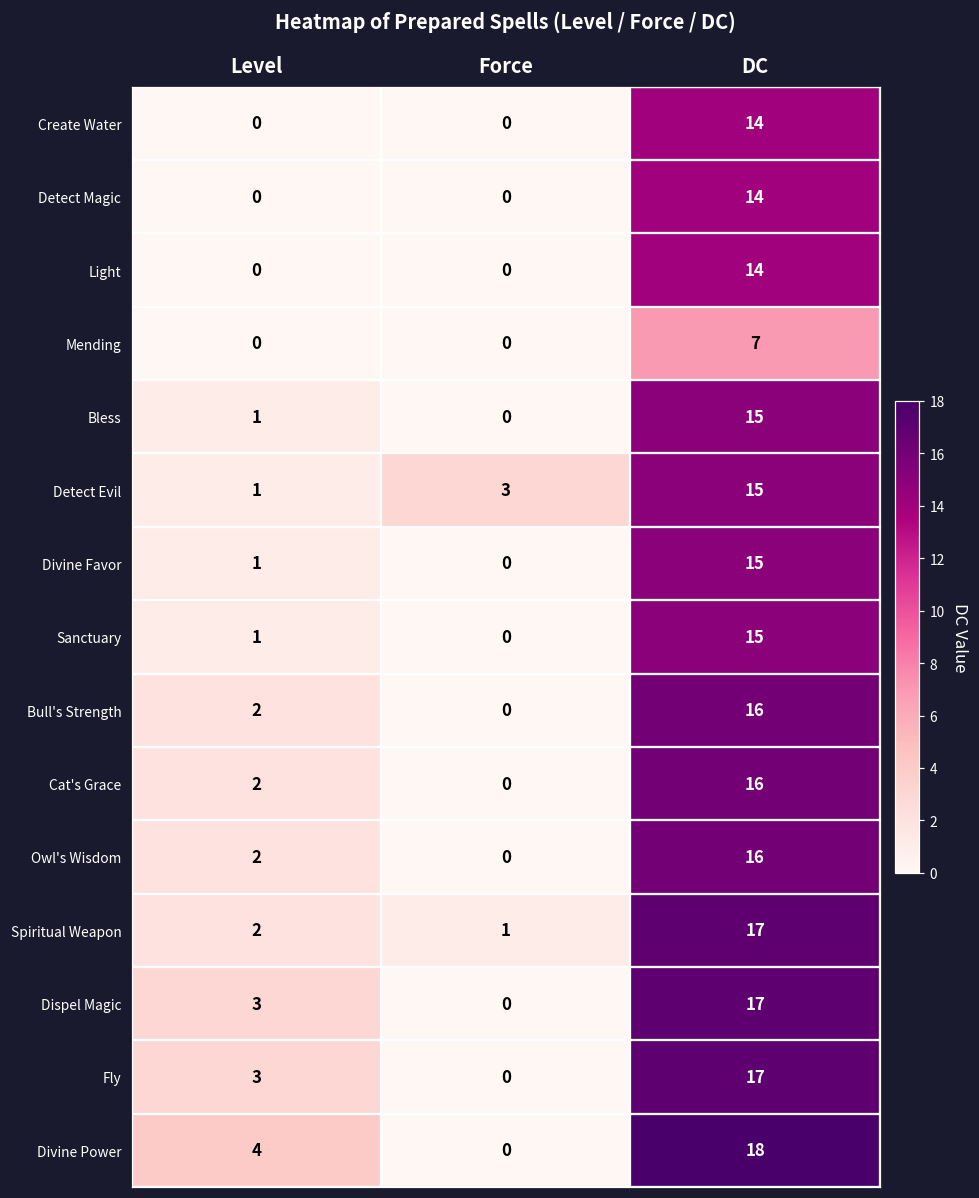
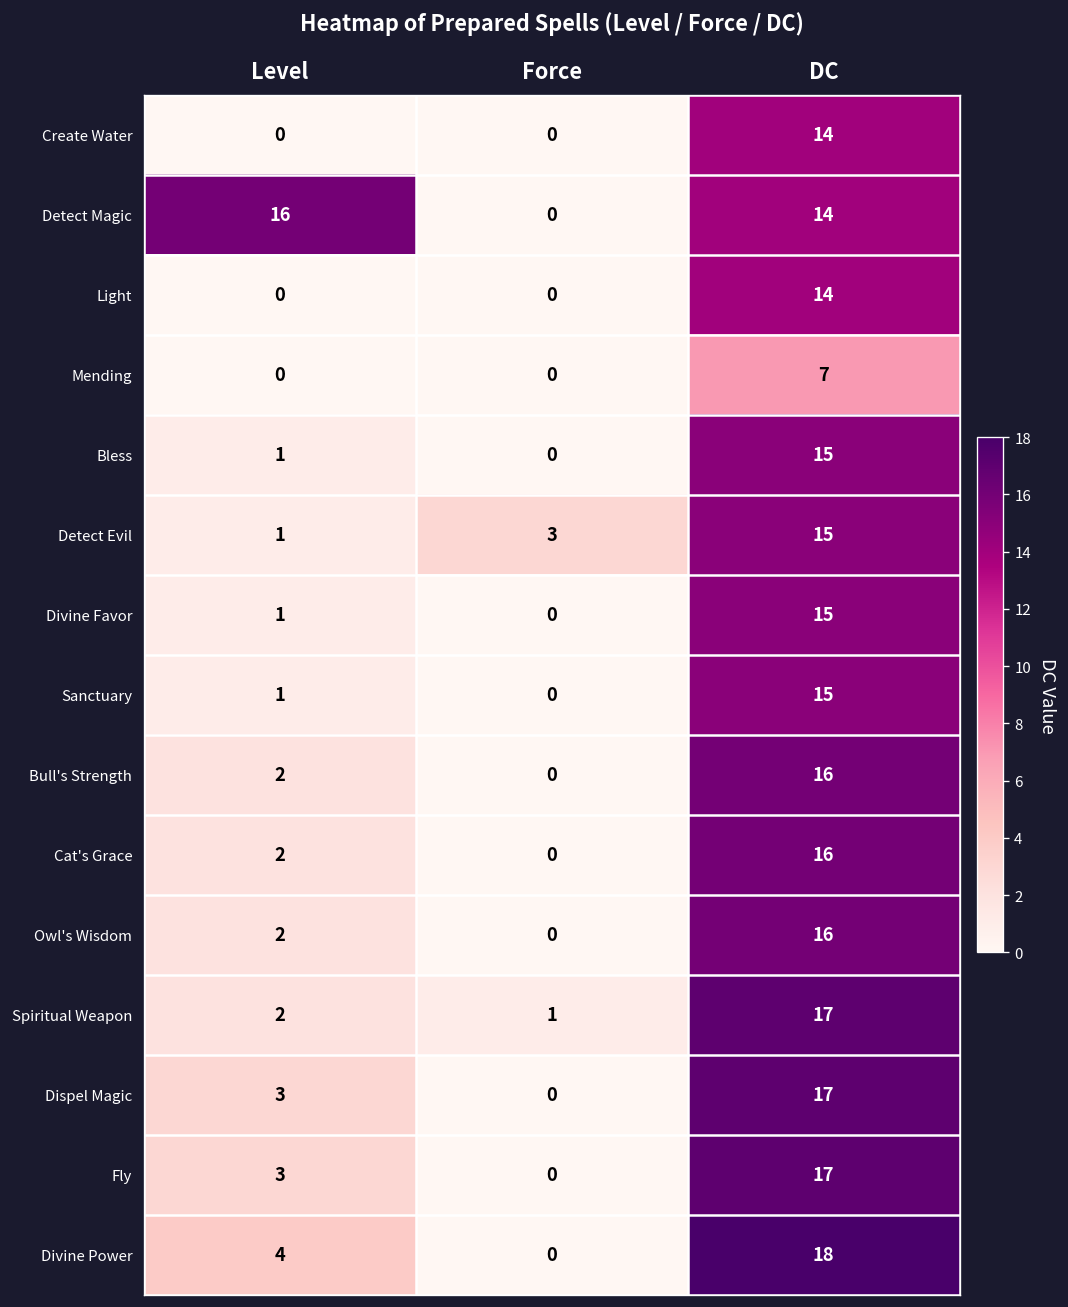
  {
    "Create Water": {
      "Level": 0,
      "Force": 0,
      "DC": 14
    },
    "Detect Magic": {
-     "Level": 0,
+     "Level": 16,
      "Force": 0,
      "DC": 14
    },
    "Light": {
      "Level": 0,
      "Force": 0,
      "DC": 14
    },
    "Mending": {
      "Level": 0,
      "Force": 0,
      "DC": 7
    },
    "Bless": {
      "Level": 1,
      "Force": 0,
      "DC": 15
    },
    "Detect Evil": {
      "Level": 1,
      "Force": 3,
      "DC": 15
    },
    "Divine Favor": {
      "Level": 1,
      "Force": 0,
      "DC": 15
    },
    "Sanctuary": {
      "Level": 1,
      "Force": 0,
      "DC": 15
    },
    "Bull's Strength": {
      "Level": 2,
      "Force": 0,
      "DC": 16
    },
    "Cat's Grace": {
      "Level": 2,
      "Force": 0,
      "DC": 16
    },
    "Owl's Wisdom": {
      "Level": 2,
      "Force": 0,
      "DC": 16
    },
    "Spiritual Weapon": {
      "Level": 2,
      "Force": 1,
      "DC": 17
    },
    "Dispel Magic": {
      "Level": 3,
      "Force": 0,
      "DC": 17
    },
    "Fly": {
      "Level": 3,
      "Force": 0,
      "DC": 17
    },
    "Divine Power": {
      "Level": 4,
      "Force": 0,
      "DC": 18
    }
  }
